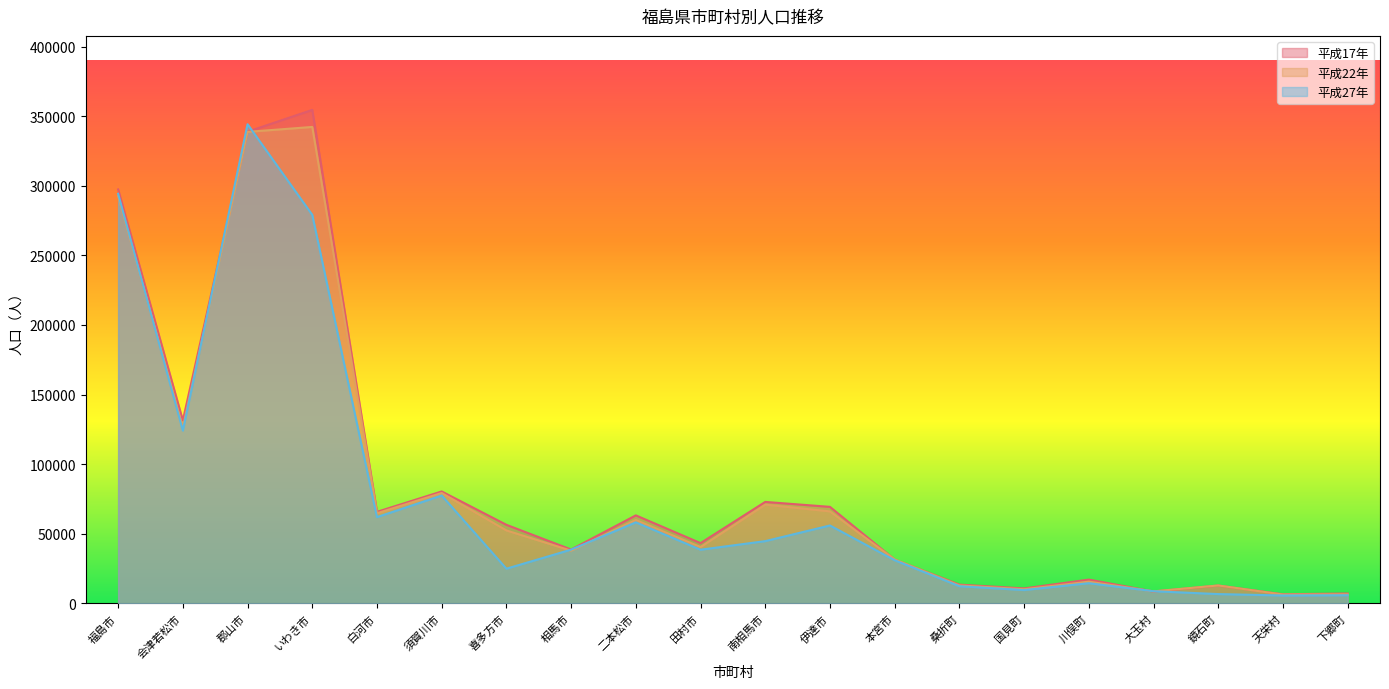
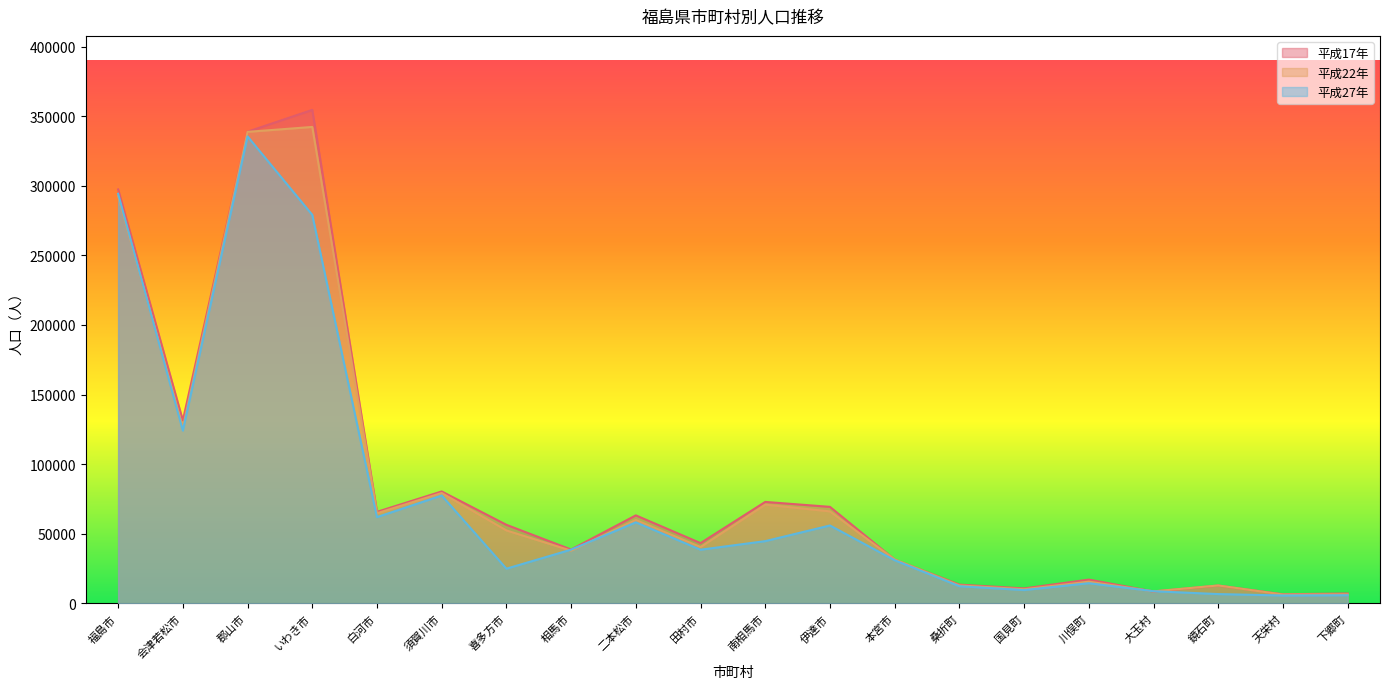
  {
    "平成27年": {
      "会津若松市": 124000,
-     "郡山市": 344000,
+     "郡山市": 335000,
      "いわき市": 279000,
      "白河市": 62000,
      "喜多方市": 25000,
      "田村市": 39000,
      "南相馬市": 45000,
      "伊達市": 56000,
      "鏡石町": 7000
    }
  }
